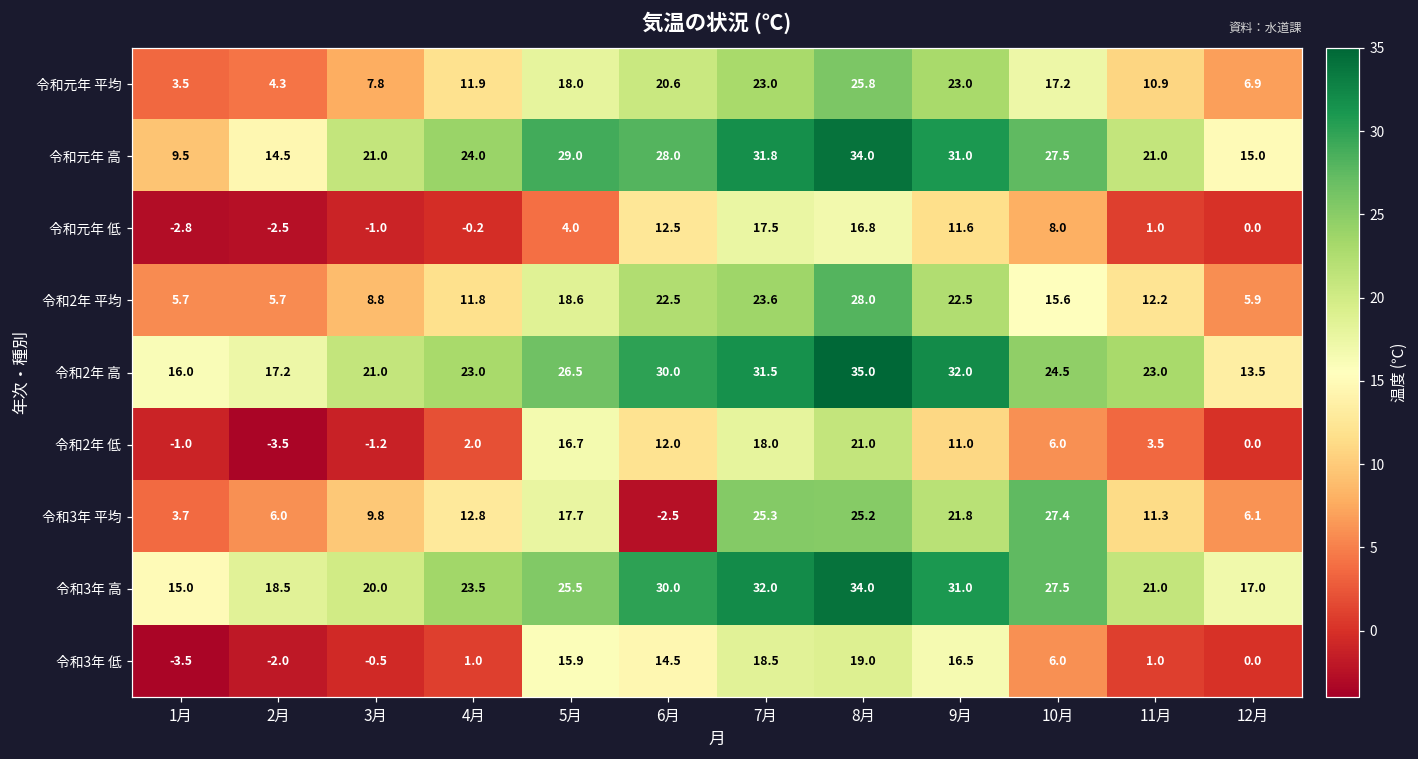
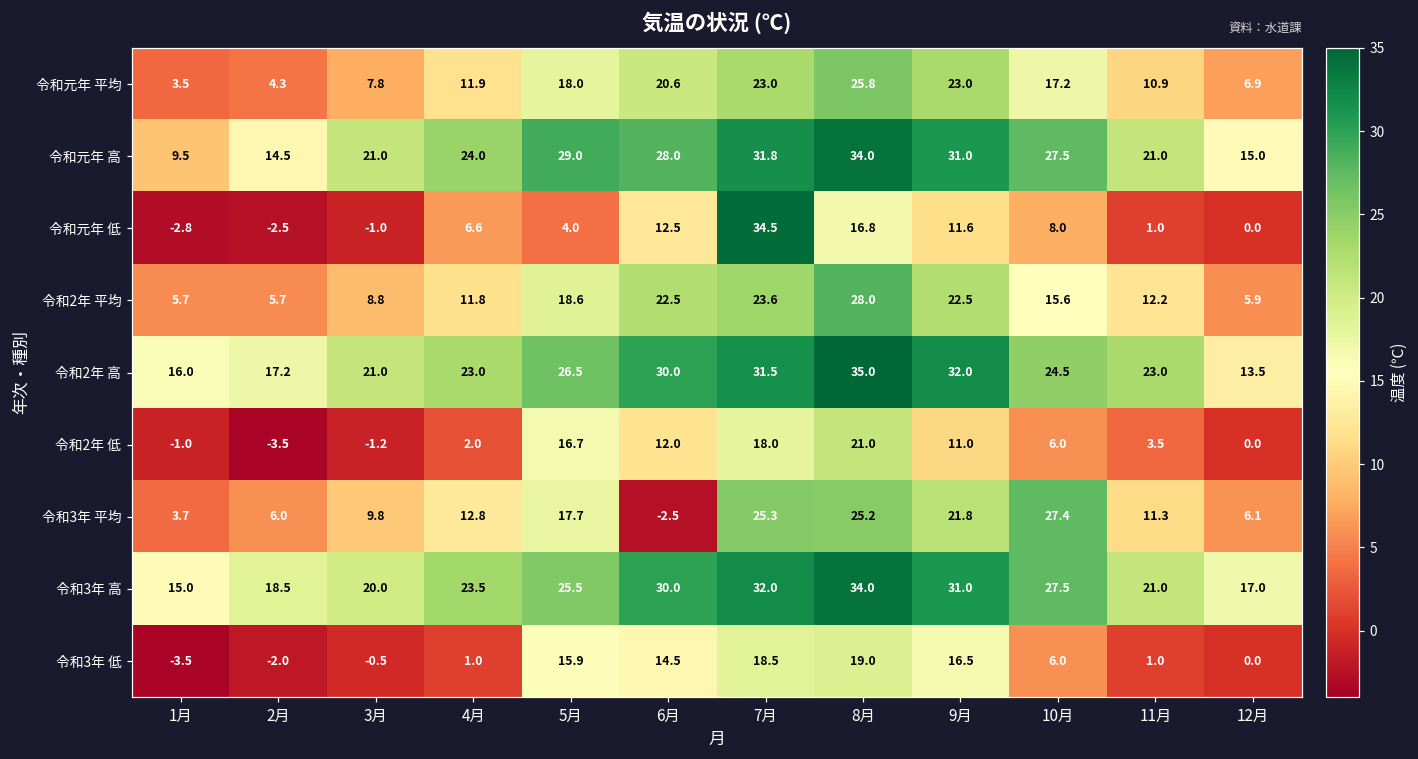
  {
    "令和元年 平均": {
      "1月": 3.5,
      "2月": 4.3,
      "3月": 7.8,
      "4月": 11.9,
      "5月": 18.0,
      "6月": 20.6,
      "7月": 23.0,
      "8月": 25.8,
      "9月": 23.0,
      "10月": 17.2,
      "11月": 10.9,
      "12月": 6.9
    },
    "令和元年 高": {
      "1月": 9.5,
      "2月": 14.5,
      "3月": 21.0,
      "4月": 24.0,
      "5月": 29.0,
      "6月": 28.0,
      "7月": 31.8,
      "8月": 34.0,
      "9月": 31.0,
      "10月": 27.5,
      "11月": 21.0,
      "12月": 15.0
    },
    "令和元年 低": {
      "1月": -2.8,
      "2月": -2.5,
      "3月": -1.0,
-     "4月": -0.2,
+     "4月": 6.6,
      "5月": 4.0,
      "6月": 12.5,
-     "7月": 17.5,
+     "7月": 34.5,
      "8月": 16.8,
      "9月": 11.6,
      "10月": 8.0,
      "11月": 1.0,
      "12月": 0.0
    },
    "令和2年 平均": {
      "1月": 5.7,
      "2月": 5.7,
      "3月": 8.8,
      "4月": 11.8,
      "5月": 18.6,
      "6月": 22.5,
      "7月": 23.6,
      "8月": 28.0,
      "9月": 22.5,
      "10月": 15.6,
      "11月": 12.2,
      "12月": 5.9
    },
    "令和2年 高": {
      "1月": 16.0,
      "2月": 17.2,
      "3月": 21.0,
      "4月": 23.0,
      "5月": 26.5,
      "6月": 30.0,
      "7月": 31.5,
      "8月": 35.0,
      "9月": 32.0,
      "10月": 24.5,
      "11月": 23.0,
      "12月": 13.5
    },
    "令和2年 低": {
      "1月": -1.0,
      "2月": -3.5,
      "3月": -1.2,
      "4月": 2.0,
      "5月": 16.7,
      "6月": 12.0,
      "7月": 18.0,
      "8月": 21.0,
      "9月": 11.0,
      "10月": 6.0,
      "11月": 3.5,
      "12月": 0.0
    },
    "令和3年 平均": {
      "1月": 3.7,
      "2月": 6.0,
      "3月": 9.8,
      "4月": 12.8,
      "5月": 17.7,
      "6月": -2.5,
      "7月": 25.3,
      "8月": 25.2,
      "9月": 21.8,
      "10月": 27.4,
      "11月": 11.3,
      "12月": 6.1
    },
    "令和3年 高": {
      "1月": 15.0,
      "2月": 18.5,
      "3月": 20.0,
      "4月": 23.5,
      "5月": 25.5,
      "6月": 30.0,
      "7月": 32.0,
      "8月": 34.0,
      "9月": 31.0,
      "10月": 27.5,
      "11月": 21.0,
      "12月": 17.0
    },
    "令和3年 低": {
      "1月": -3.5,
      "2月": -2.0,
      "3月": -0.5,
      "4月": 1.0,
      "5月": 15.9,
      "6月": 14.5,
      "7月": 18.5,
      "8月": 19.0,
      "9月": 16.5,
      "10月": 6.0,
      "11月": 1.0,
      "12月": 0.0
    }
  }
